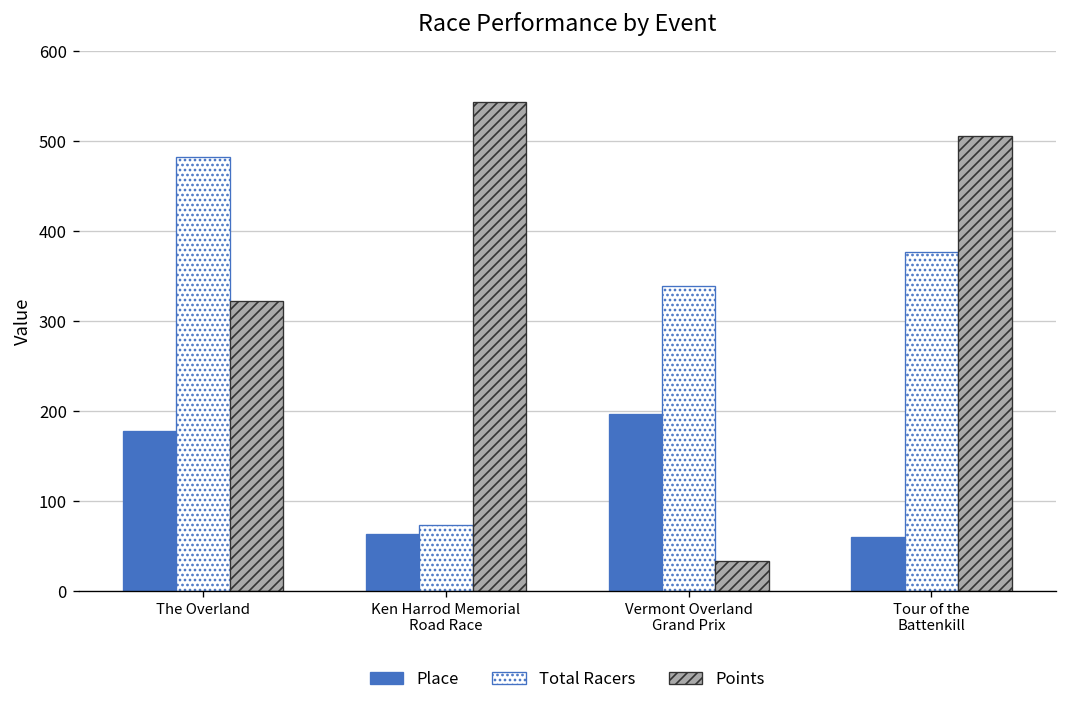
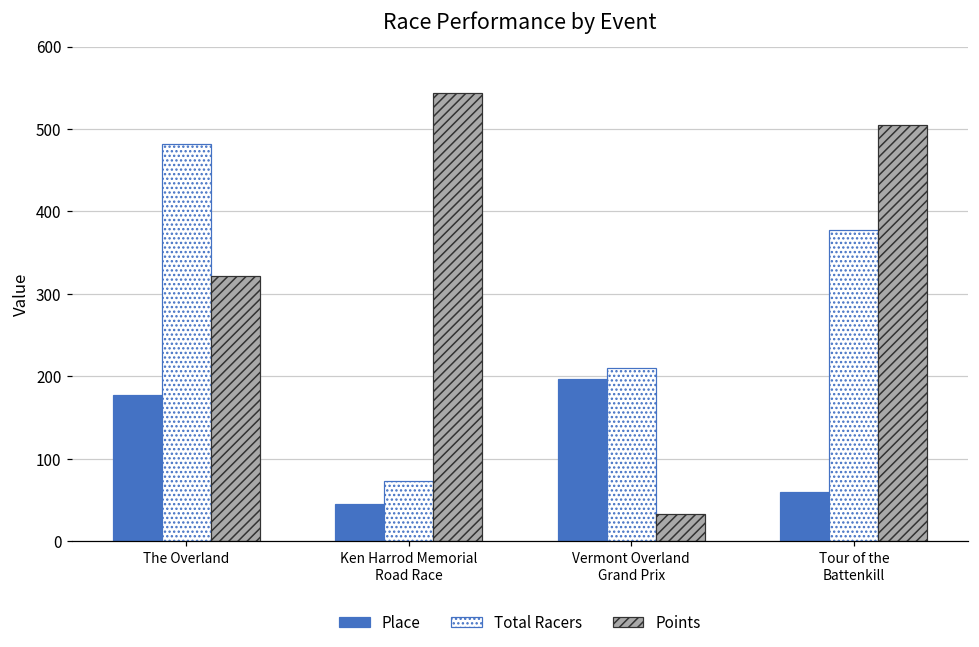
  {
    "Place": {
      "The Overland": 180,
-     "Ken Harrod Memorial Road Race": 60,
+     "Ken Harrod Memorial Road Race": 50,
      "Vermont Overland Grand Prix": 200,
      "Tour of the Battenkill": 60
    },
    "Total Racers": {
      "The Overland": 480,
      "Ken Harrod Memorial Road Race": 70,
-     "Vermont Overland Grand Prix": 340,
+     "Vermont Overland Grand Prix": 210,
      "Tour of the Battenkill": 380
    },
    "Points": {
      "The Overland": 320,
      "Ken Harrod Memorial Road Race": 540,
      "Vermont Overland Grand Prix": 30,
      "Tour of the Battenkill": 510
    }
  }
